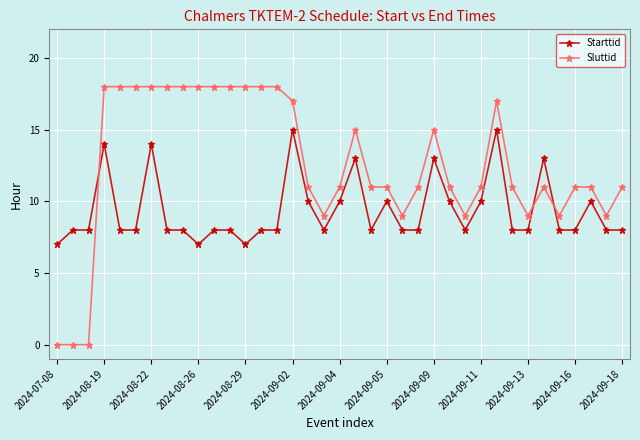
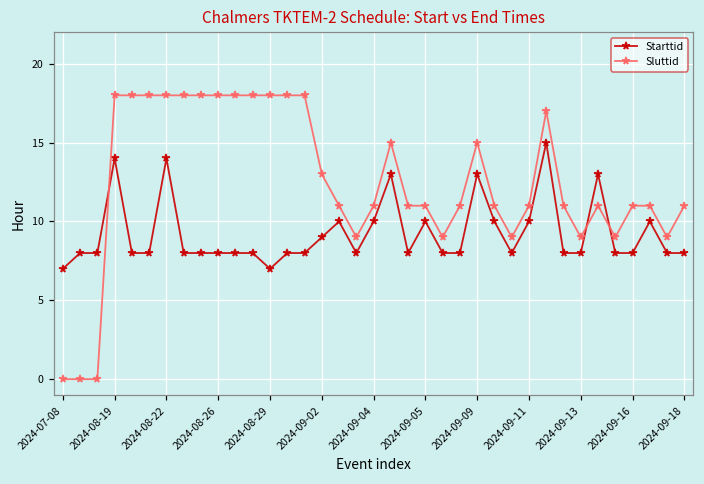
  {
    "Starttid": {
      "2024-07-08": 7,
      "2024-08-19": 14,
      "2024-08-22": 14,
-     "2024-08-26": 7,
+     "2024-08-26": 8,
      "2024-08-29": 7,
-     "2024-09-02": 15
+     "2024-09-02": 9
    },
    "Sluttid": {
      "2024-07-08": 0,
      "2024-08-19": 18,
      "2024-08-22": 18,
      "2024-08-26": 18,
      "2024-08-29": 18,
-     "2024-09-02": 17
+     "2024-09-02": 13
    }
  }
